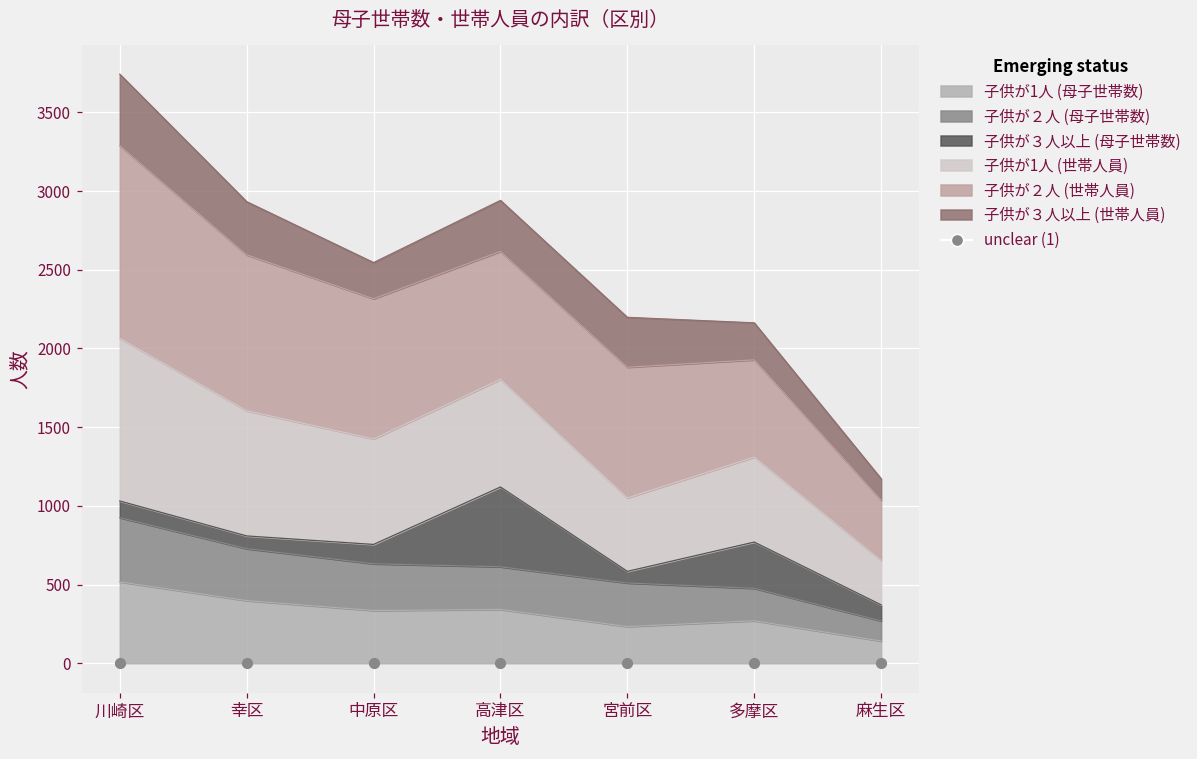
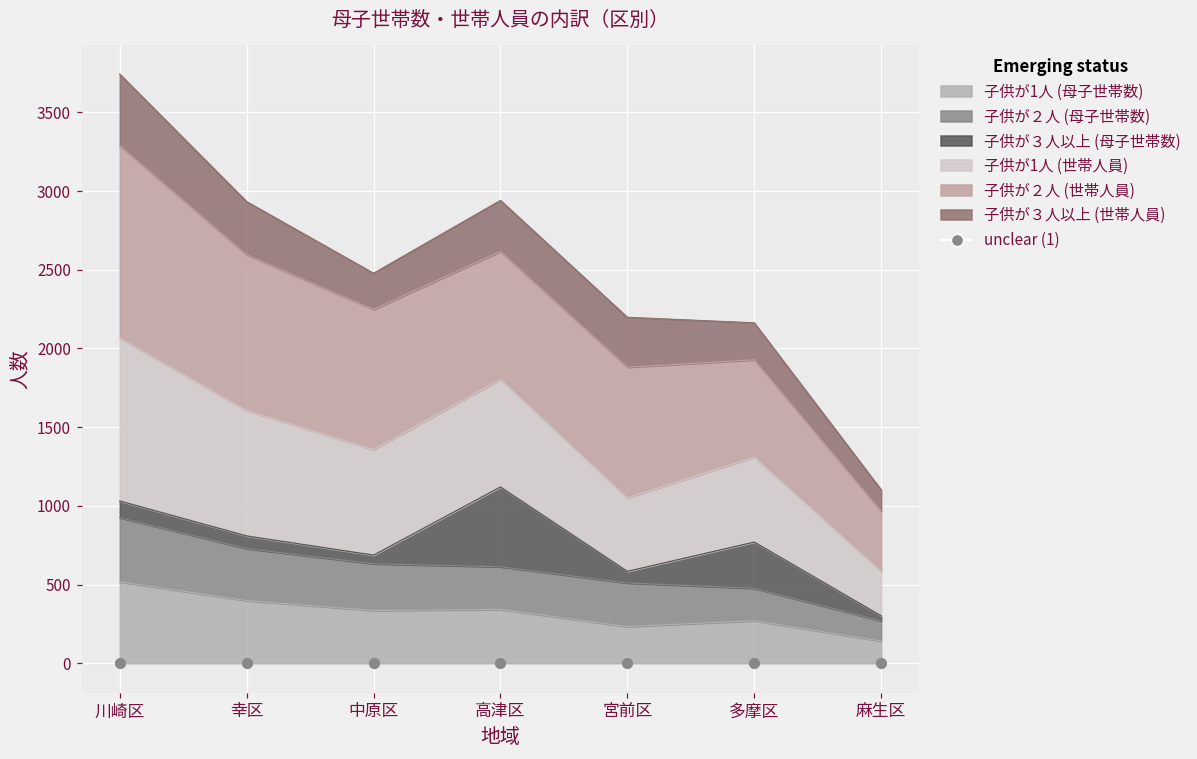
  {
    "子供が３人以上 (母子世帯数)": {
      "川崎区": 110,
      "幸区": 80,
-     "中原区": 120,
+     "中原区": 60,
      "高津区": 510,
      "宮前区": 70,
      "多摩区": 290,
-     "麻生区": 100
+     "麻生区": 30
    }
  }
